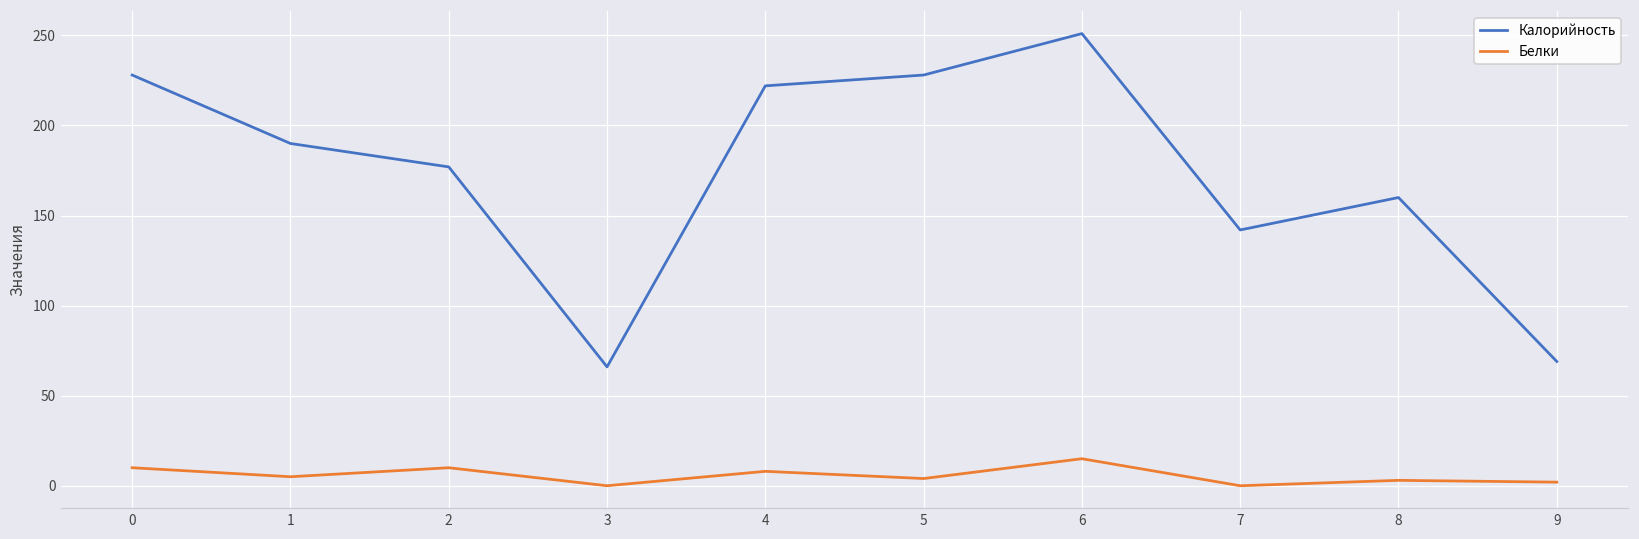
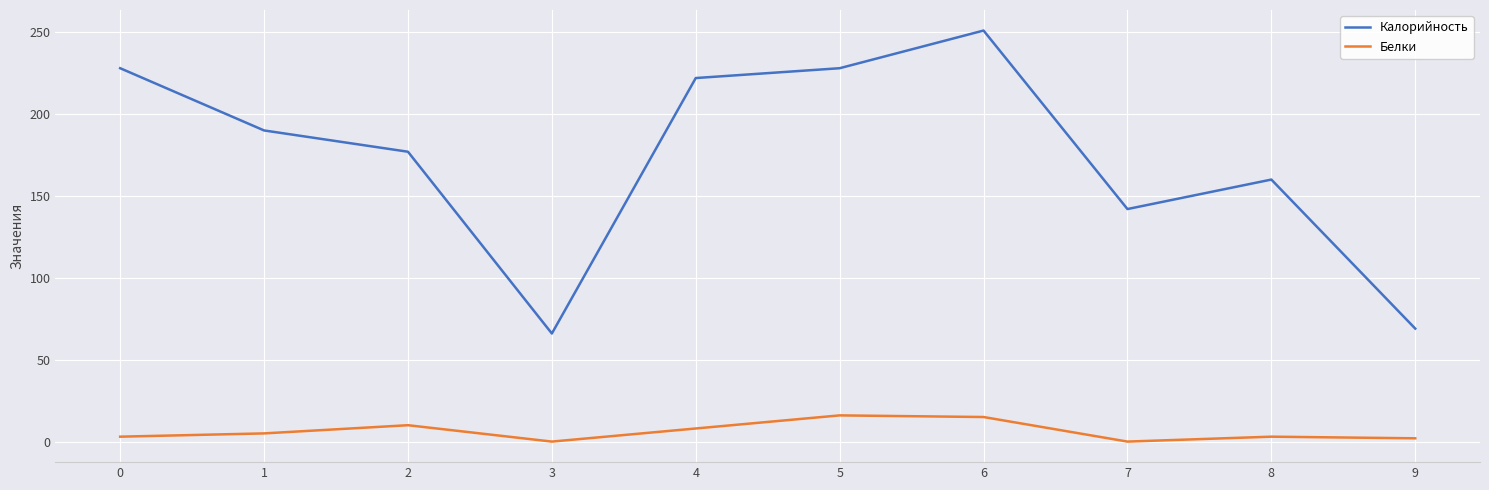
  {
    "Калорийность": {
      "0": 228,
      "1": 190,
      "2": 177,
      "3": 66,
      "4": 222,
      "5": 228,
      "6": 251,
      "7": 142,
      "8": 160,
      "9": 69
    },
    "Белки": {
-     "0": 10,
+     "0": 3,
      "1": 5,
      "2": 10,
      "3": 0,
      "4": 8,
-     "5": 4,
+     "5": 16,
      "6": 15,
      "7": 0,
      "8": 3,
      "9": 2
    }
  }
